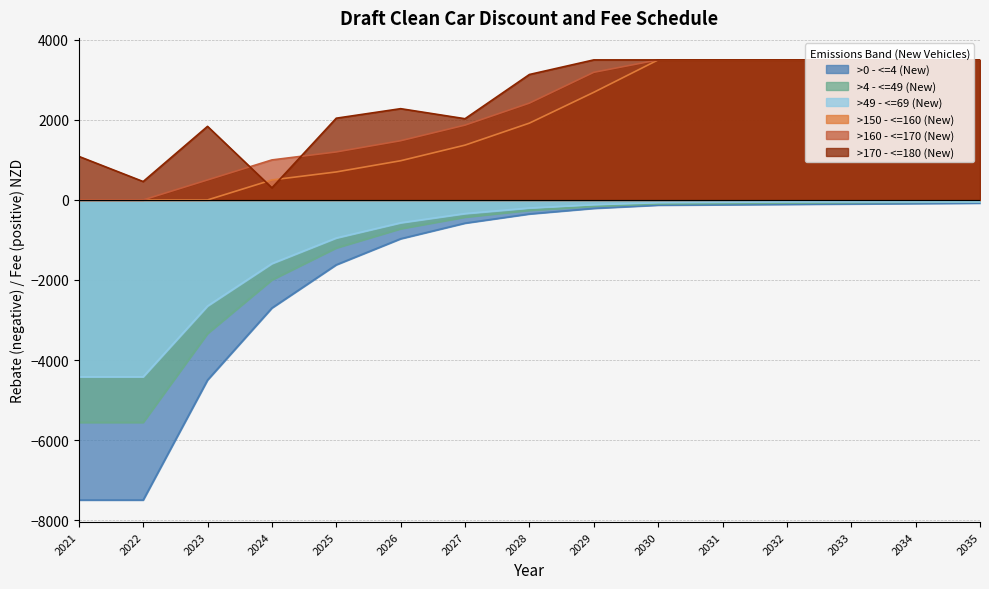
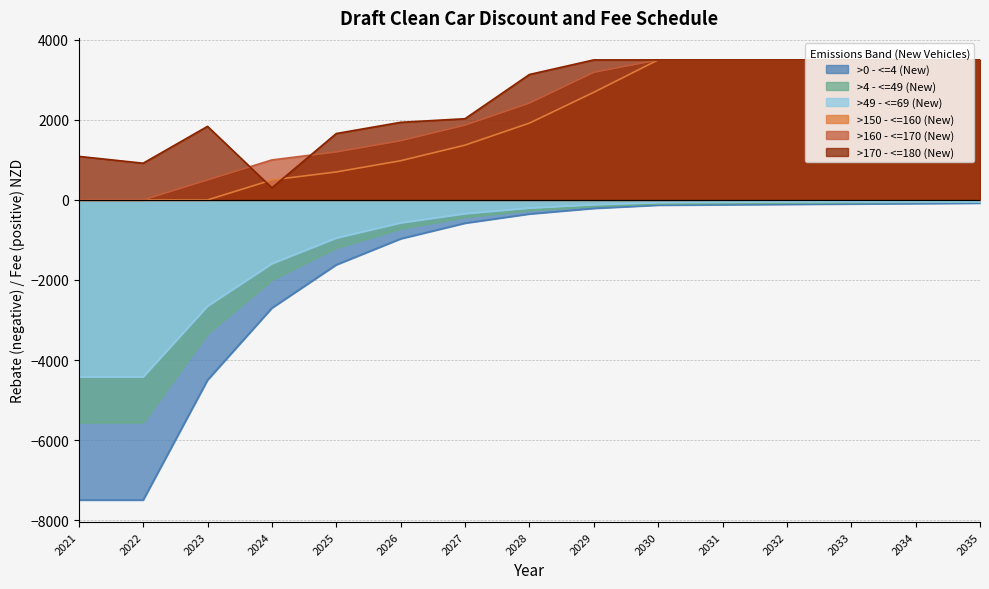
  {
    ">170 - <=180 (New)": {
      "2021": 1100,
-     "2022": 500,
+     "2022": 900,
      "2023": 1800,
      "2024": 300,
-     "2025": 2000,
-     "2026": 2300,
+     "2025": 1700,
+     "2026": 1900,
      "2027": 2000,
      "2028": 3100,
      "2029": 3500
    }
  }
